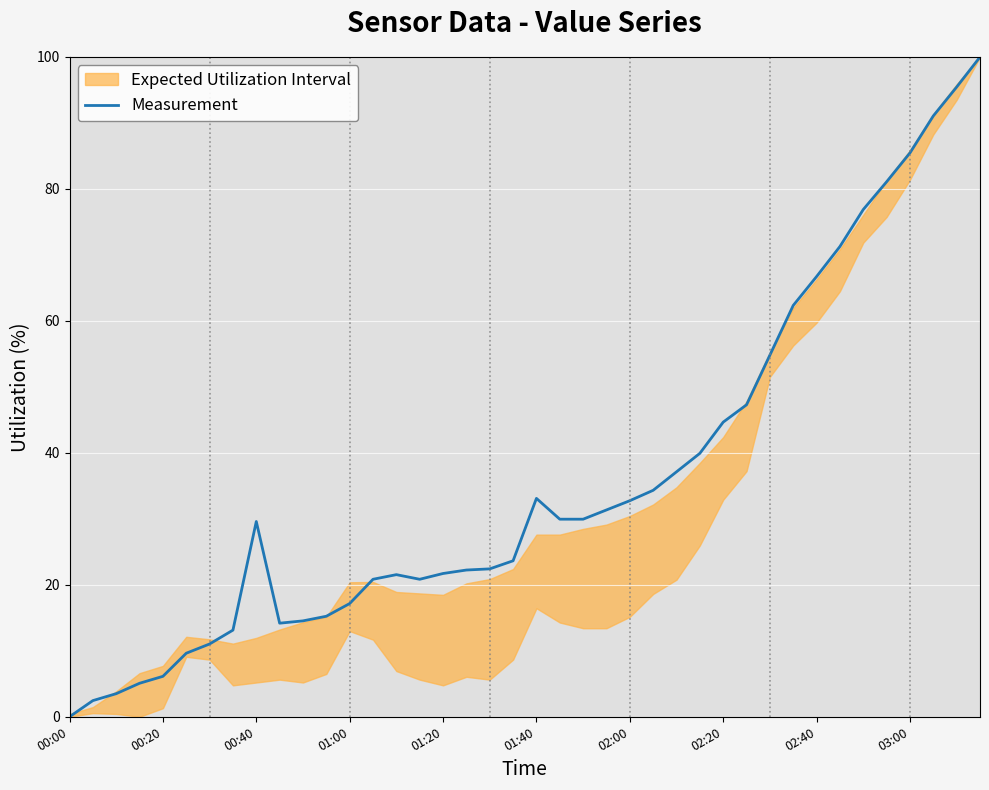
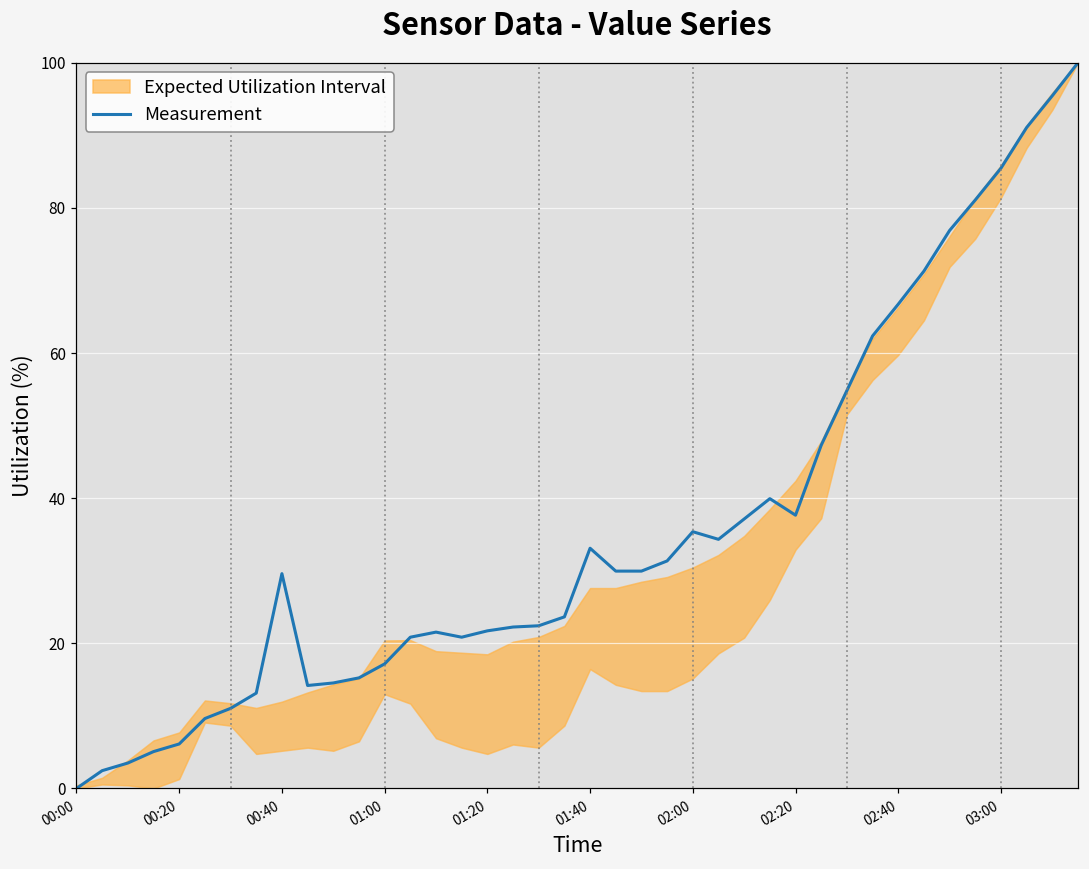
  {
    "Measurement": {
      "00:00": 0,
      "00:20": 6,
      "00:40": 30,
      "01:00": 17,
      "01:20": 22,
      "01:40": 33,
-     "02:00": 33,
-     "02:20": 45,
+     "02:00": 35,
+     "02:20": 38,
      "02:40": 67,
      "03:00": 85
    },
    "Expected Utilization Interval": {
      "00:00": 0
    }
  }
